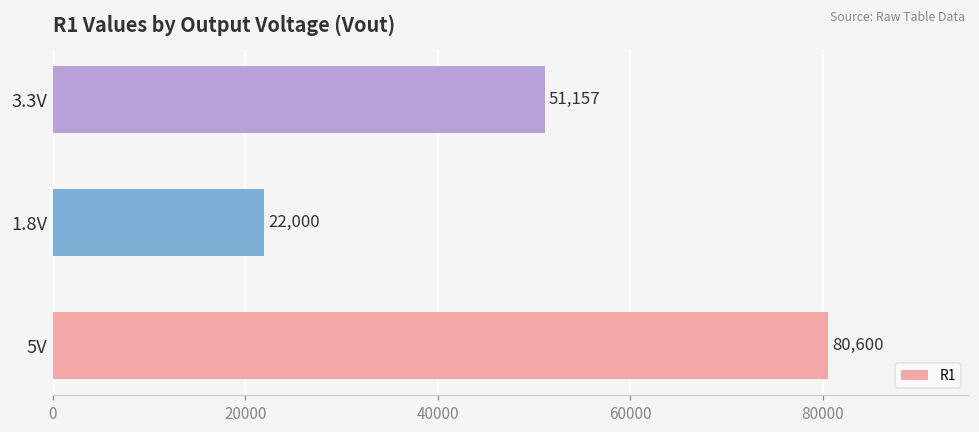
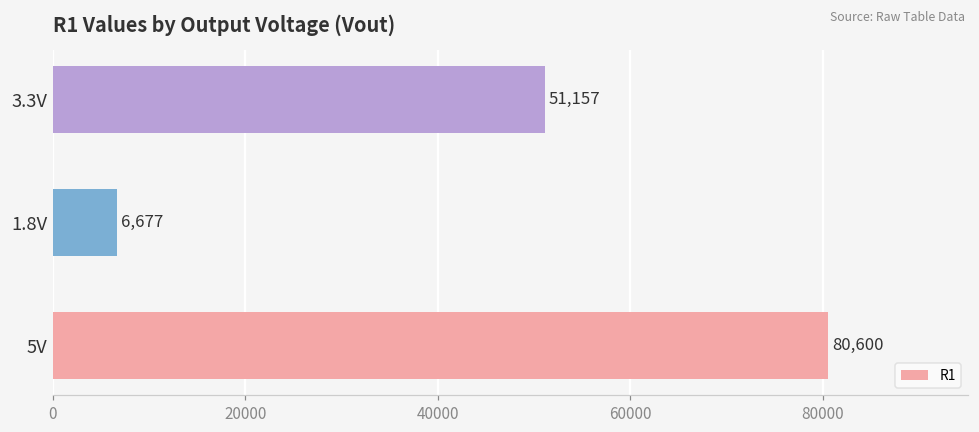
  {
    "3.3V": "51,157",
-   "1.8V": "22,000",
+   "1.8V": "6,677",
    "5V": "80,600"
  }
